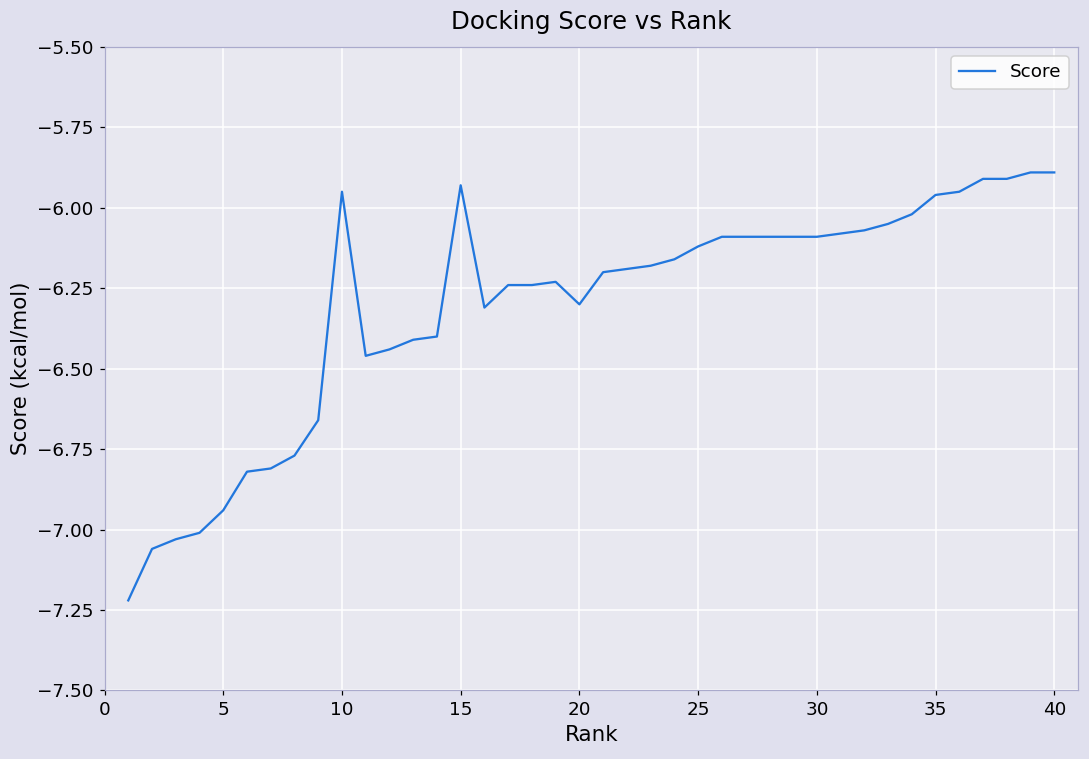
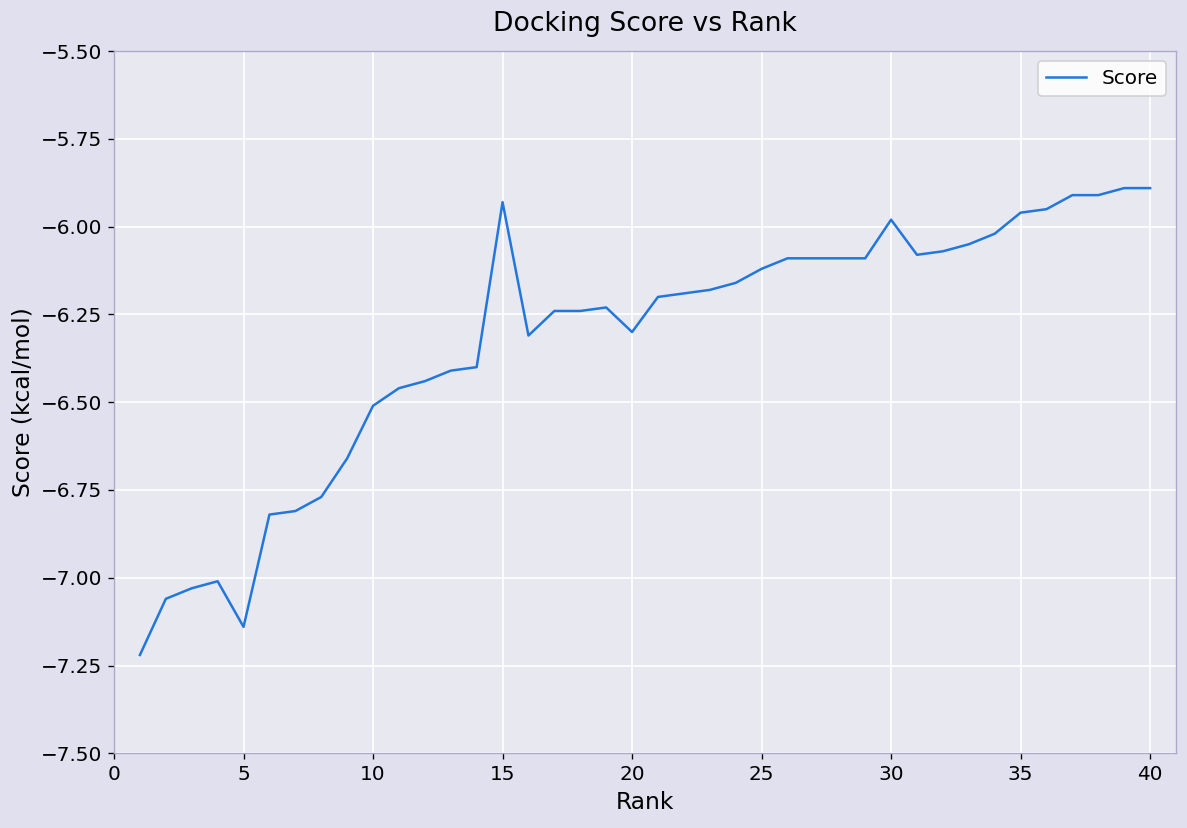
  {
-   "5": -6.94,
-   "10": -5.95,
+   "5": -7.14,
+   "10": -6.51,
    "15": -5.93,
    "20": -6.30,
    "25": -6.12,
-   "30": -6.09,
+   "30": -5.98,
    "35": -5.96,
    "40": -5.89
  }
